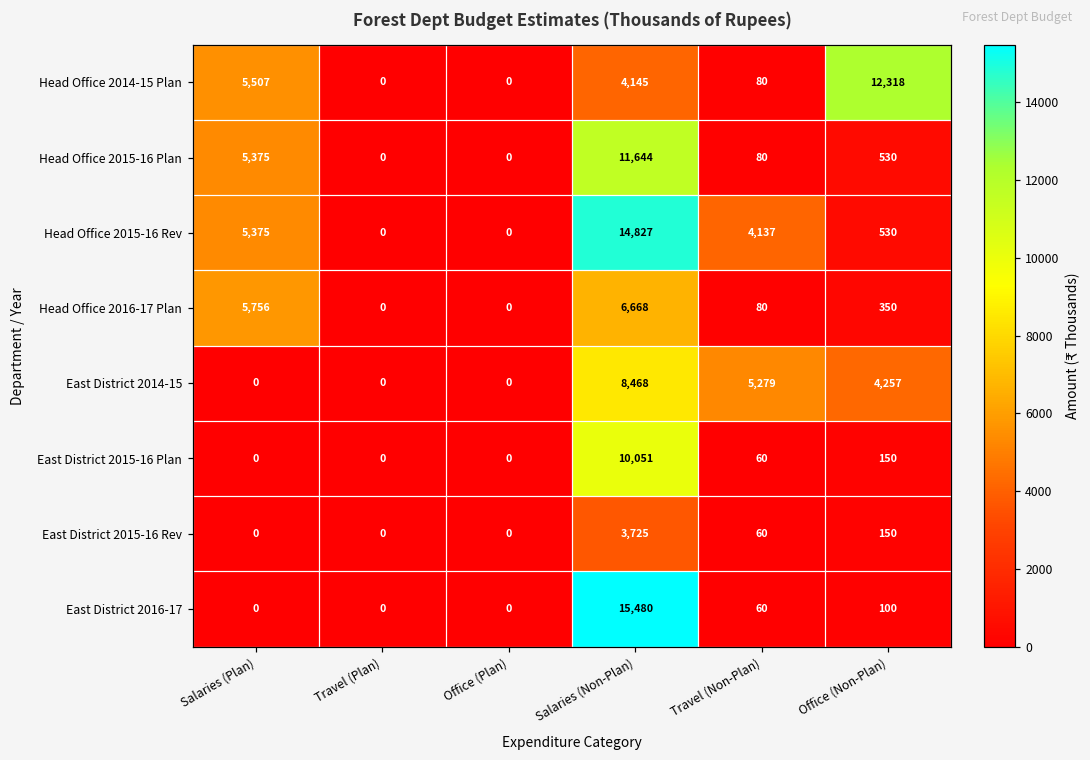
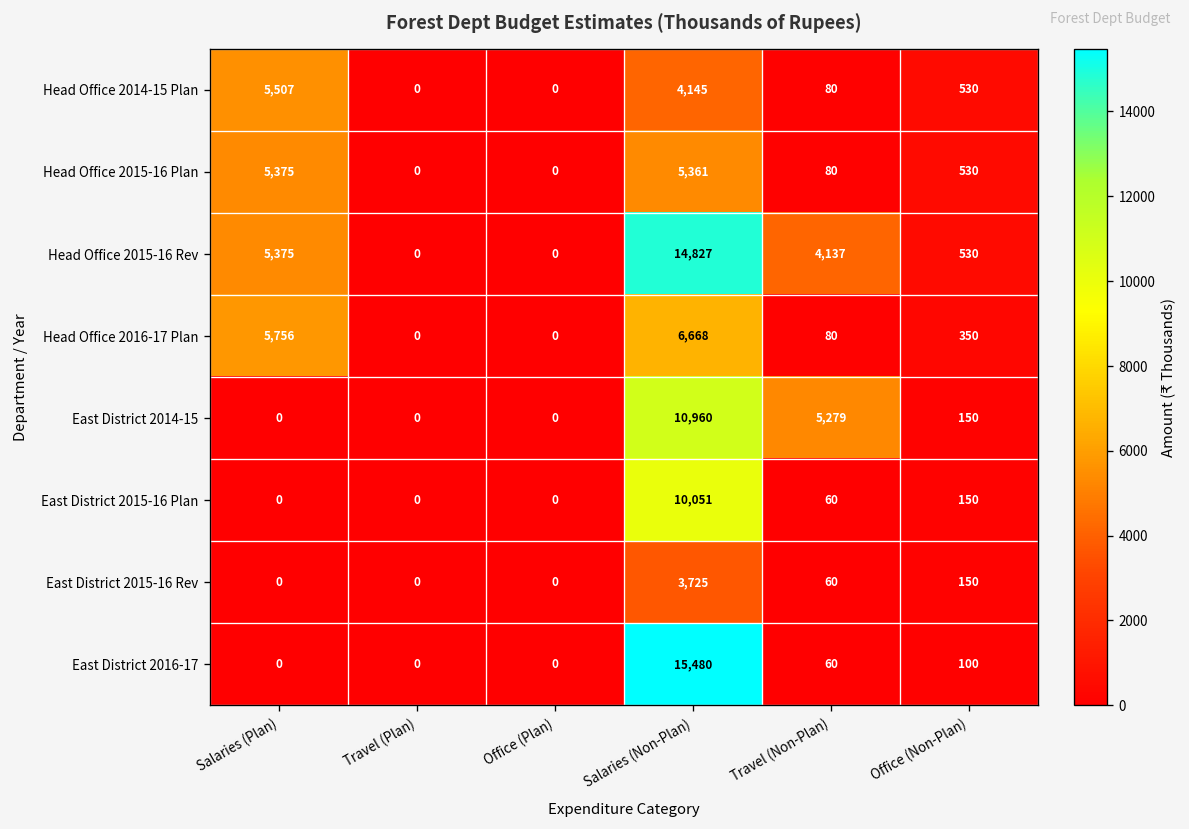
  {
    "Head Office 2014-15 Plan": {
      "Salaries (Plan)": "5,507",
      "Travel (Plan)": "0",
      "Office (Plan)": "0",
      "Salaries (Non-Plan)": "4,145",
      "Travel (Non-Plan)": "80",
-     "Office (Non-Plan)": "12,318"
+     "Office (Non-Plan)": "530"
    },
    "Head Office 2015-16 Plan": {
      "Salaries (Plan)": "5,375",
      "Travel (Plan)": "0",
      "Office (Plan)": "0",
-     "Salaries (Non-Plan)": "11,644",
+     "Salaries (Non-Plan)": "5,361",
      "Travel (Non-Plan)": "80",
      "Office (Non-Plan)": "530"
    },
    "Head Office 2015-16 Rev": {
      "Salaries (Plan)": "5,375",
      "Travel (Plan)": "0",
      "Office (Plan)": "0",
      "Salaries (Non-Plan)": "14,827",
      "Travel (Non-Plan)": "4,137",
      "Office (Non-Plan)": "530"
    },
    "Head Office 2016-17 Plan": {
      "Salaries (Plan)": "5,756",
      "Travel (Plan)": "0",
      "Office (Plan)": "0",
      "Salaries (Non-Plan)": "6,668",
      "Travel (Non-Plan)": "80",
      "Office (Non-Plan)": "350"
    },
    "East District 2014-15": {
      "Salaries (Plan)": "0",
      "Travel (Plan)": "0",
      "Office (Plan)": "0",
-     "Salaries (Non-Plan)": "8,468",
+     "Salaries (Non-Plan)": "10,960",
      "Travel (Non-Plan)": "5,279",
-     "Office (Non-Plan)": "4,257"
+     "Office (Non-Plan)": "150"
    },
    "East District 2015-16 Plan": {
      "Salaries (Plan)": "0",
      "Travel (Plan)": "0",
      "Office (Plan)": "0",
      "Salaries (Non-Plan)": "10,051",
      "Travel (Non-Plan)": "60",
      "Office (Non-Plan)": "150"
    },
    "East District 2015-16 Rev": {
      "Salaries (Plan)": "0",
      "Travel (Plan)": "0",
      "Office (Plan)": "0",
      "Salaries (Non-Plan)": "3,725",
      "Travel (Non-Plan)": "60",
      "Office (Non-Plan)": "150"
    },
    "East District 2016-17": {
      "Salaries (Plan)": "0",
      "Travel (Plan)": "0",
      "Office (Plan)": "0",
      "Salaries (Non-Plan)": "15,480",
      "Travel (Non-Plan)": "60",
      "Office (Non-Plan)": "100"
    }
  }
